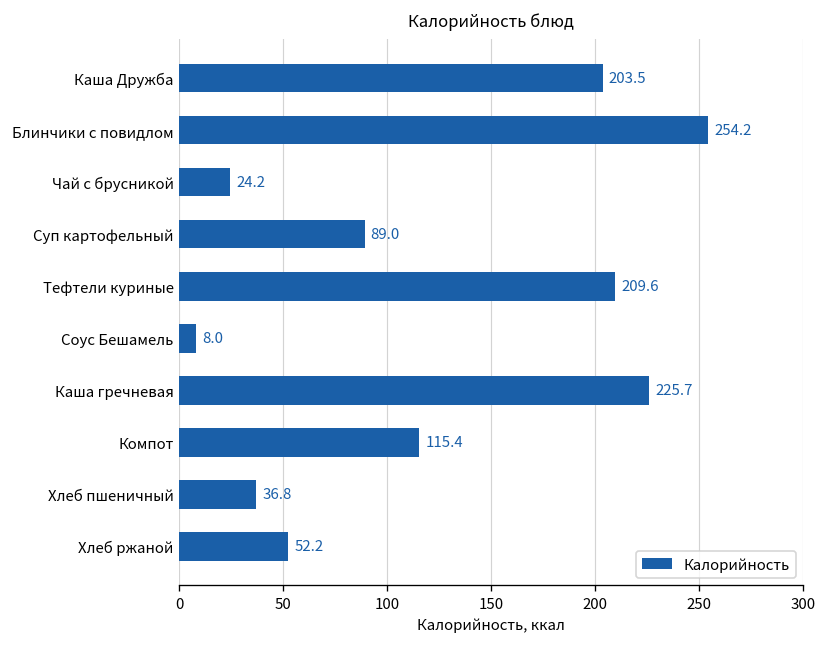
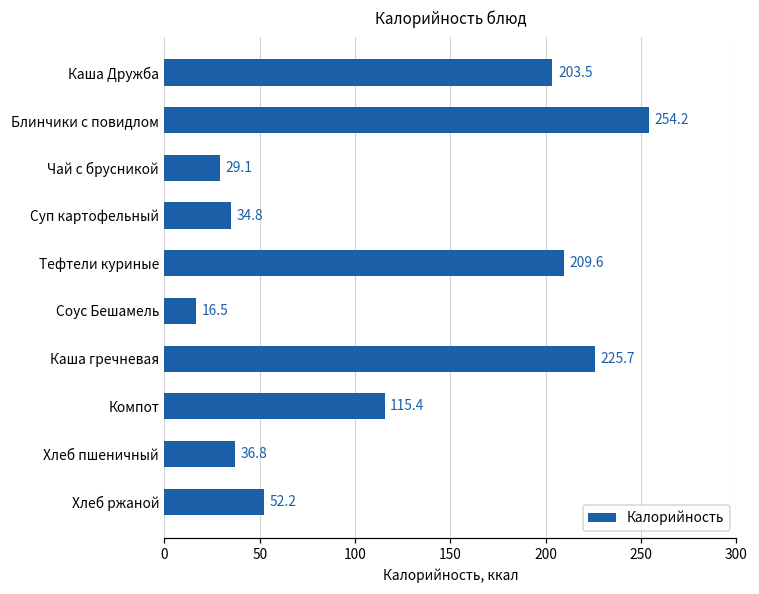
  {
    "Каша Дружба": 203.5,
    "Блинчики с повидлом": 254.2,
-   "Чай с брусникой": 24.2,
-   "Суп картофельный": 89.0,
+   "Чай с брусникой": 29.1,
+   "Суп картофельный": 34.8,
    "Тефтели куриные": 209.6,
-   "Соус Бешамель": 8.0,
+   "Соус Бешамель": 16.5,
    "Каша гречневая": 225.7,
    "Компот": 115.4,
    "Хлеб пшеничный": 36.8,
    "Хлеб ржаной": 52.2
  }
